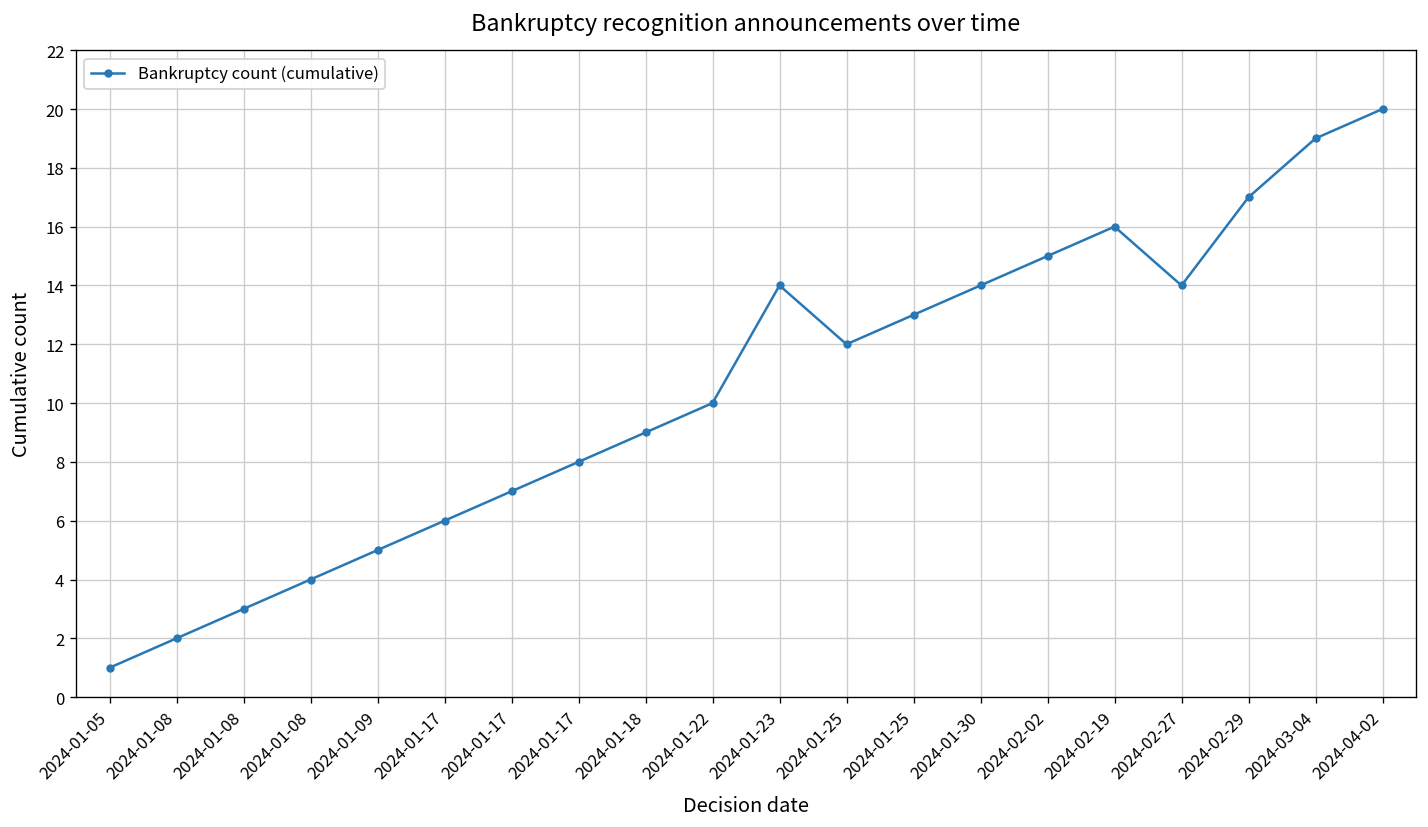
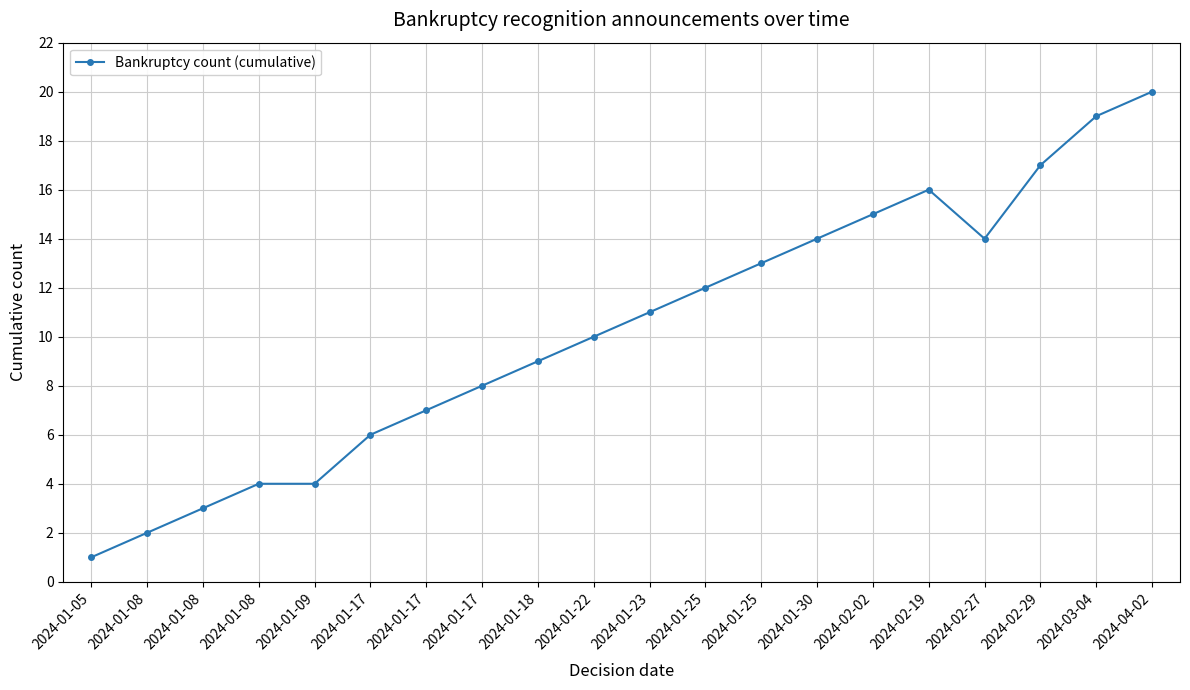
  {
    "2024-01-05": 1,
-   "2024-01-09": 5,
+   "2024-01-09": 4,
    "2024-01-18": 9,
    "2024-01-22": 10,
-   "2024-01-23": 14,
+   "2024-01-23": 11,
    "2024-01-30": 14,
    "2024-02-02": 15,
    "2024-02-19": 16,
    "2024-02-27": 14,
    "2024-02-29": 17,
    "2024-03-04": 19,
    "2024-04-02": 20
  }
